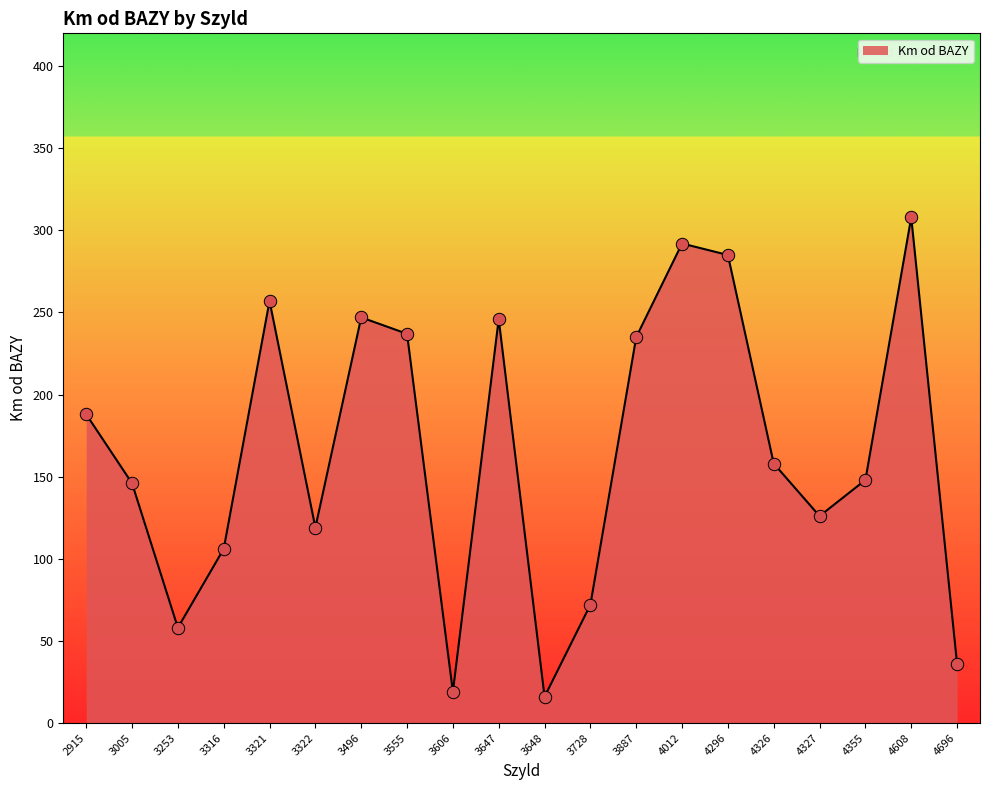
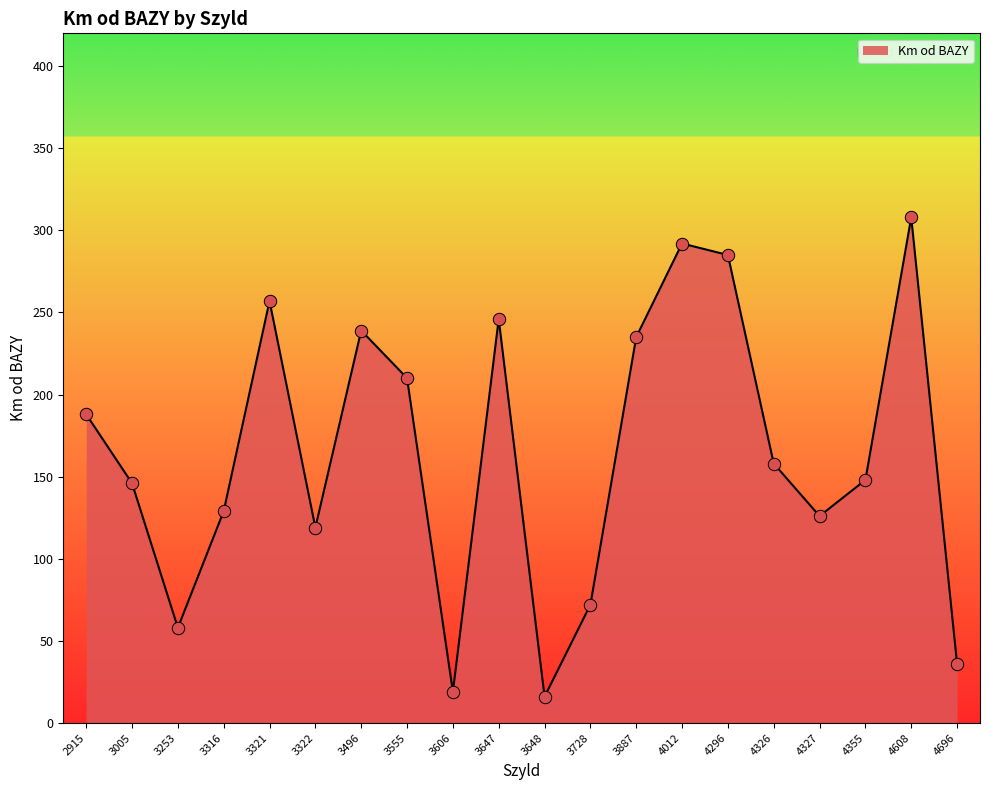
  {
    "2915": 188,
    "3005": 146,
    "3253": 58,
-   "3316": 106,
+   "3316": 129,
    "3321": 257,
    "3322": 119,
-   "3496": 247,
-   "3555": 237,
+   "3496": 239,
+   "3555": 210,
    "3606": 19,
    "3647": 246,
    "3648": 16,
    "3728": 72,
    "3887": 235,
    "4012": 292,
    "4296": 285,
    "4326": 158,
    "4327": 126,
    "4355": 148,
    "4608": 308,
    "4696": 36
  }
